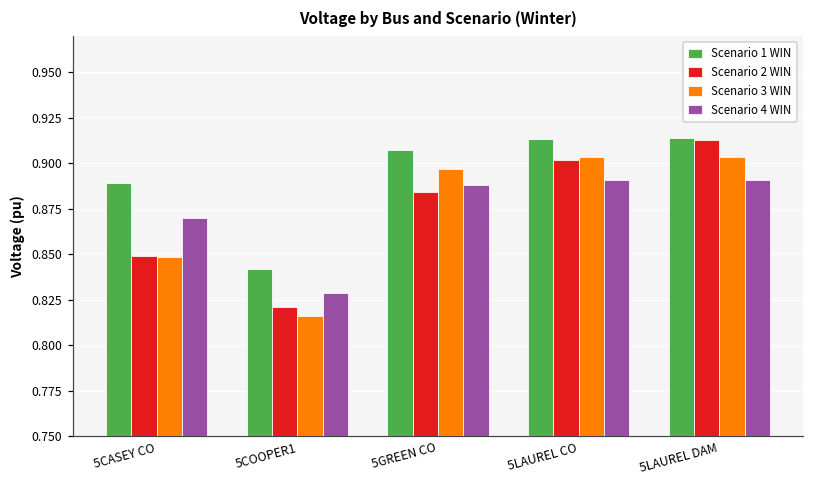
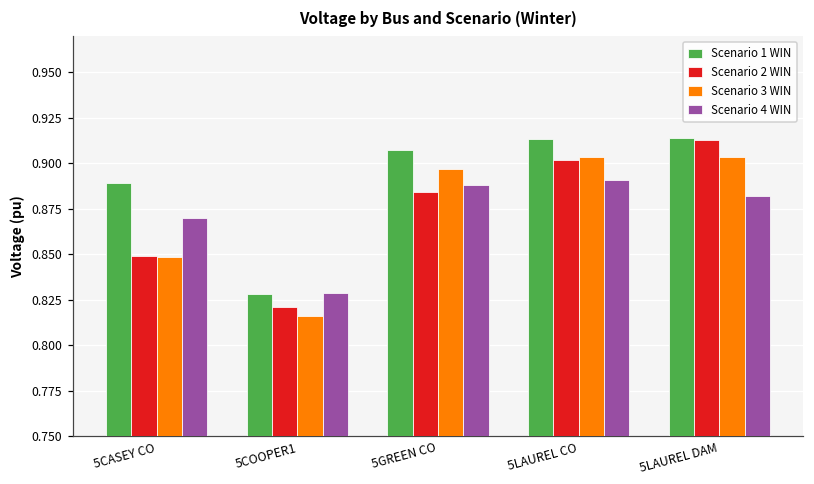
  {
    "Scenario 1 WIN": {
      "5CASEY CO": 0.890,
-     "5COOPER1": 0.842,
+     "5COOPER1": 0.828,
      "5GREEN CO": 0.907,
      "5LAUREL CO": 0.914,
      "5LAUREL DAM": 0.914
    },
    "Scenario 2 WIN": {
      "5CASEY CO": 0.849,
      "5COOPER1": 0.821,
      "5GREEN CO": 0.884,
      "5LAUREL CO": 0.902,
      "5LAUREL DAM": 0.913
    },
    "Scenario 3 WIN": {
      "5CASEY CO": 0.849,
      "5COOPER1": 0.816,
      "5GREEN CO": 0.897,
      "5LAUREL CO": 0.903,
      "5LAUREL DAM": 0.904
    },
    "Scenario 4 WIN": {
      "5CASEY CO": 0.870,
      "5COOPER1": 0.829,
      "5GREEN CO": 0.888,
      "5LAUREL CO": 0.891,
-     "5LAUREL DAM": 0.891
+     "5LAUREL DAM": 0.882
    }
  }
